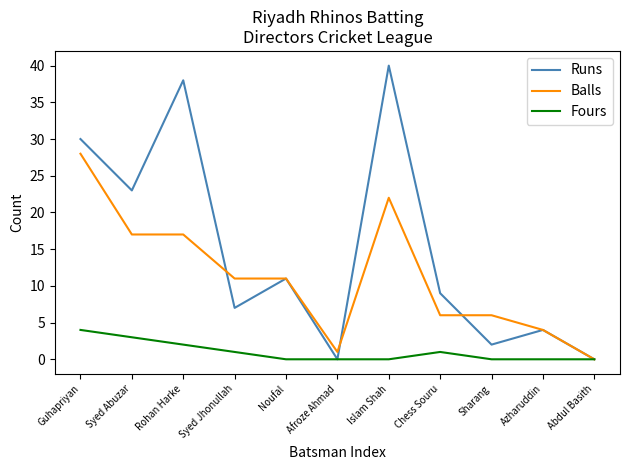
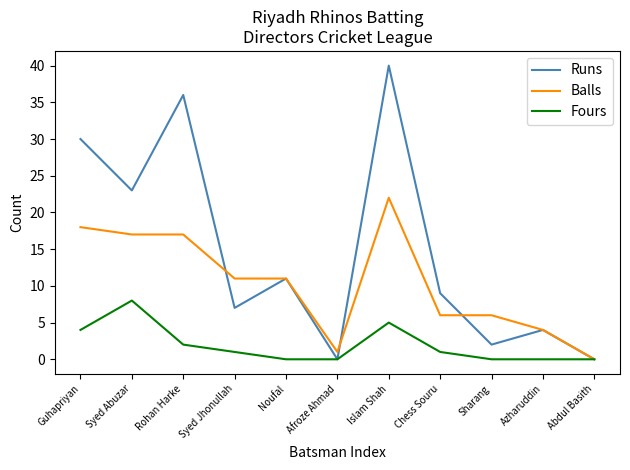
  {
    "Runs": {
      "Guhapriyan": 30,
      "Syed Abuzar": 23,
-     "Rohan Harke": 38,
+     "Rohan Harke": 36,
      "Syed Jhonullah": 7,
      "Islam Shah": 40,
      "Chess Souru": 9,
      "Sharang": 2
    },
    "Balls": {
-     "Guhapriyan": 28,
+     "Guhapriyan": 18,
      "Syed Abuzar": 17,
      "Rohan Harke": 17,
      "Syed Jhonullah": 11,
      "Afroze Ahmad": 1,
      "Islam Shah": 22,
      "Chess Souru": 6,
      "Sharang": 6
    },
    "Fours": {
      "Guhapriyan": 4,
-     "Syed Abuzar": 3,
+     "Syed Abuzar": 8,
      "Rohan Harke": 2,
      "Syed Jhonullah": 1,
      "Noufal": 0,
-     "Islam Shah": 0,
+     "Islam Shah": 5,
      "Chess Souru": 1,
      "Sharang": 0,
      "Azharuddin": 0
    }
  }
